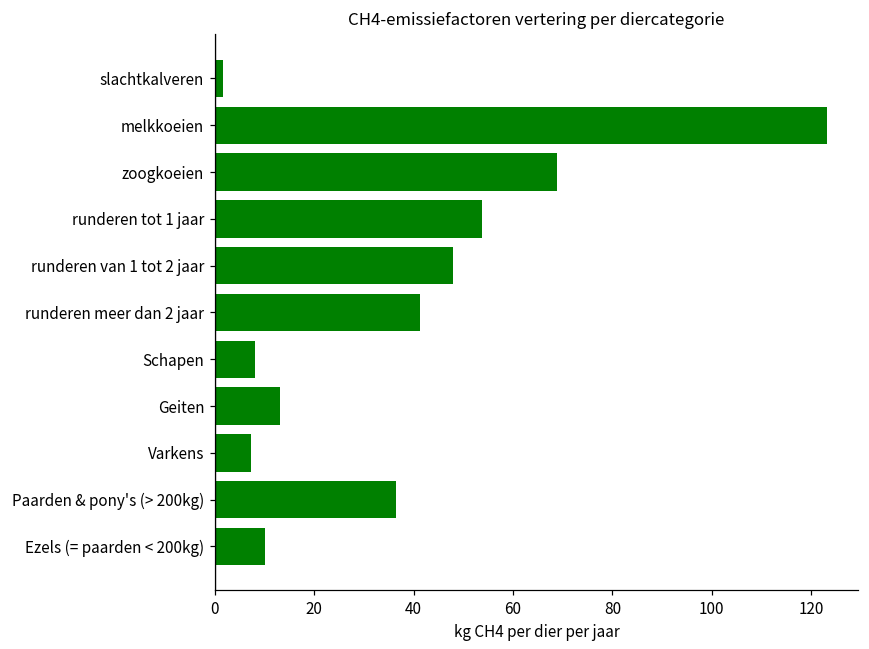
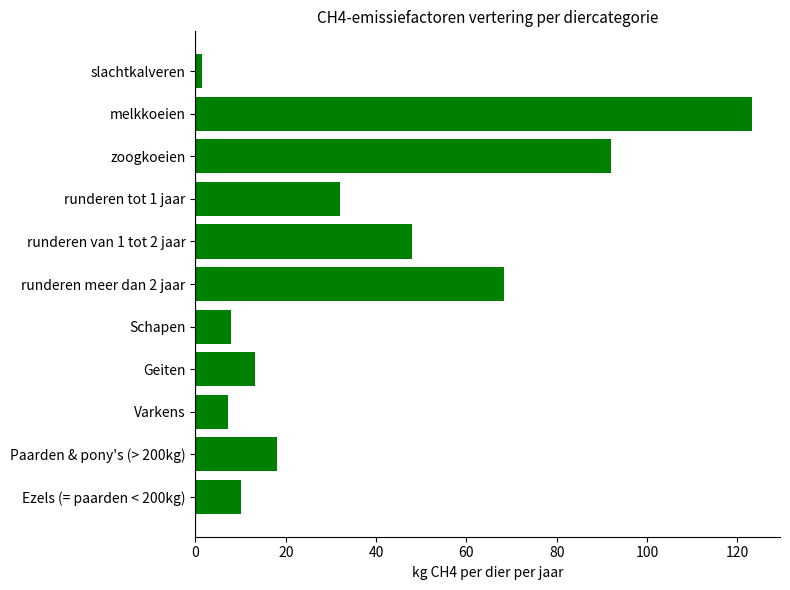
  {
    "slachtkalveren": 2,
    "melkkoeien": 123,
-   "zoogkoeien": 69,
-   "runderen tot 1 jaar": 54,
+   "zoogkoeien": 92,
+   "runderen tot 1 jaar": 32,
    "runderen van 1 tot 2 jaar": 48,
-   "runderen meer dan 2 jaar": 41,
+   "runderen meer dan 2 jaar": 68,
    "Schapen": 8,
    "Geiten": 13,
    "Varkens": 7,
-   "Paarden & pony's (> 200kg)": 36,
+   "Paarden & pony's (> 200kg)": 18,
    "Ezels (= paarden < 200kg)": 10
  }
